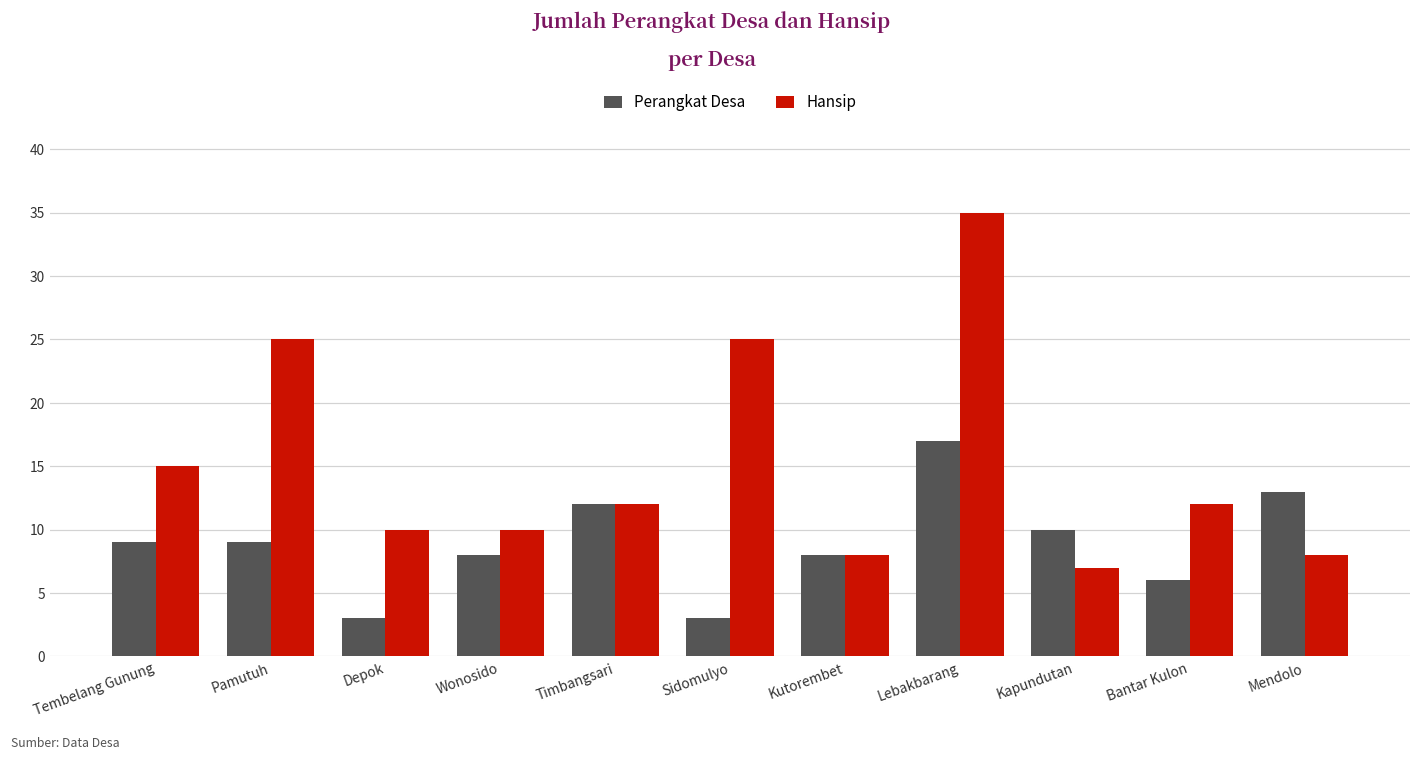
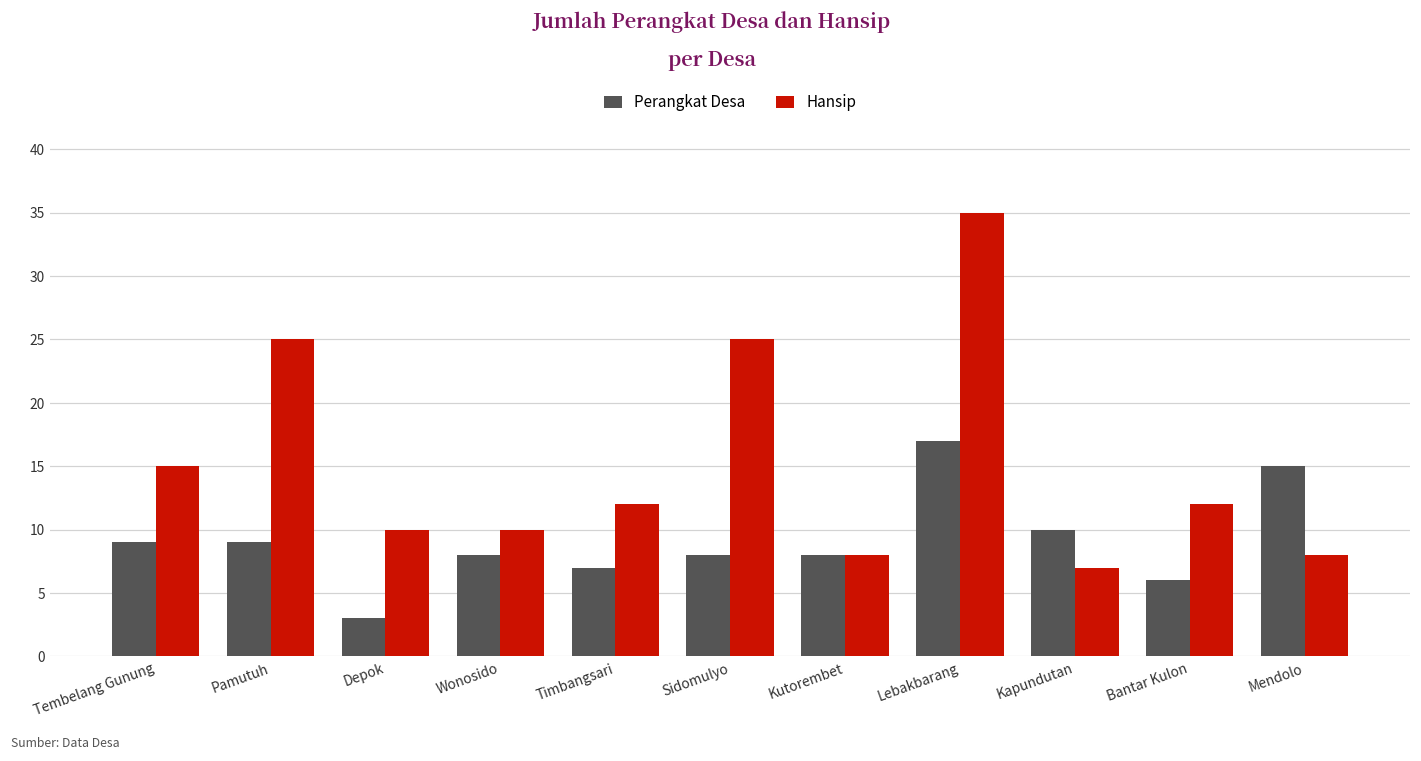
  {
    "Perangkat Desa": {
      "Tembelang Gunung": 9,
      "Pamutuh": 9,
      "Depok": 3,
      "Wonosido": 8,
-     "Timbangsari": 12,
-     "Sidomulyo": 3,
+     "Timbangsari": 7,
+     "Sidomulyo": 8,
      "Kutorembet": 8,
      "Lebakbarang": 17,
      "Kapundutan": 10,
      "Bantar Kulon": 6,
-     "Mendolo": 13
+     "Mendolo": 15
    },
    "Hansip": {
      "Tembelang Gunung": 15,
      "Pamutuh": 25,
      "Depok": 10,
      "Wonosido": 10,
      "Timbangsari": 12,
      "Sidomulyo": 25,
      "Kutorembet": 8,
      "Lebakbarang": 35,
      "Kapundutan": 7,
      "Bantar Kulon": 12,
      "Mendolo": 8
    }
  }
